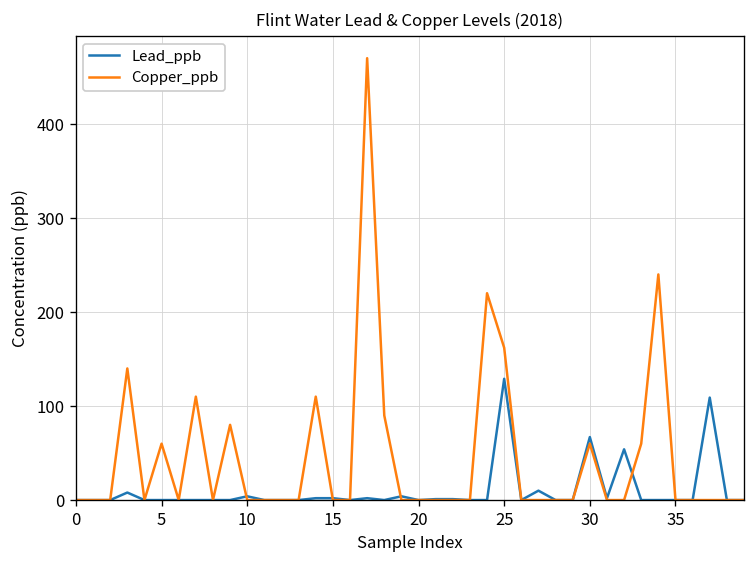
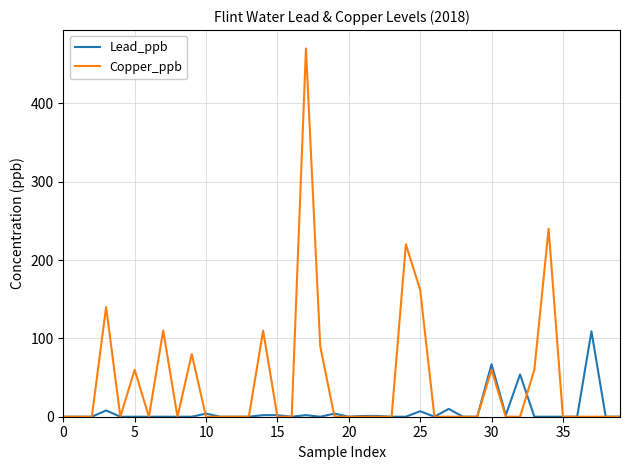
  {
    "Lead_ppb": {
      "5": 0,
      "10": 0,
-     "25": 130,
+     "25": 10,
      "30": 70
    },
    "Copper_ppb": {
      "5": 60,
      "10": 0,
      "25": 160,
      "30": 60
    }
  }
